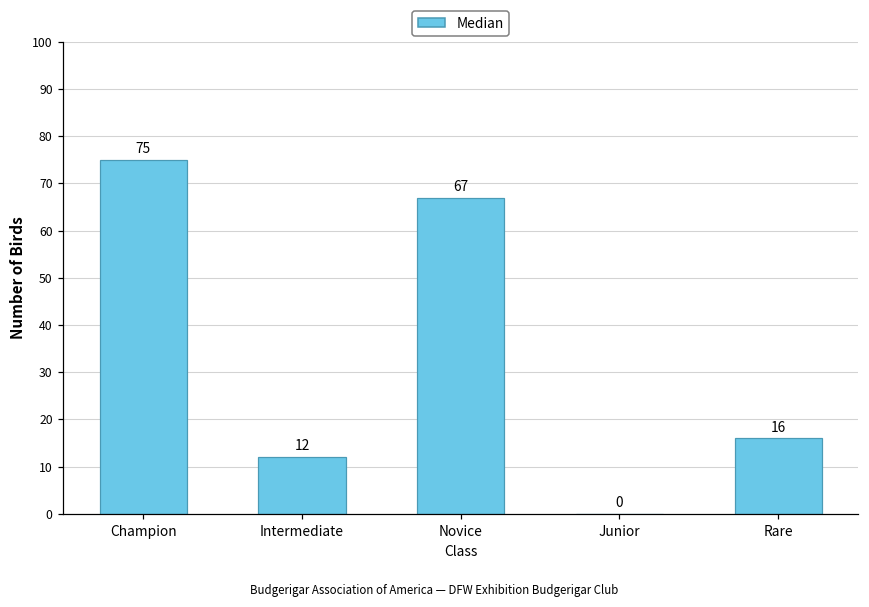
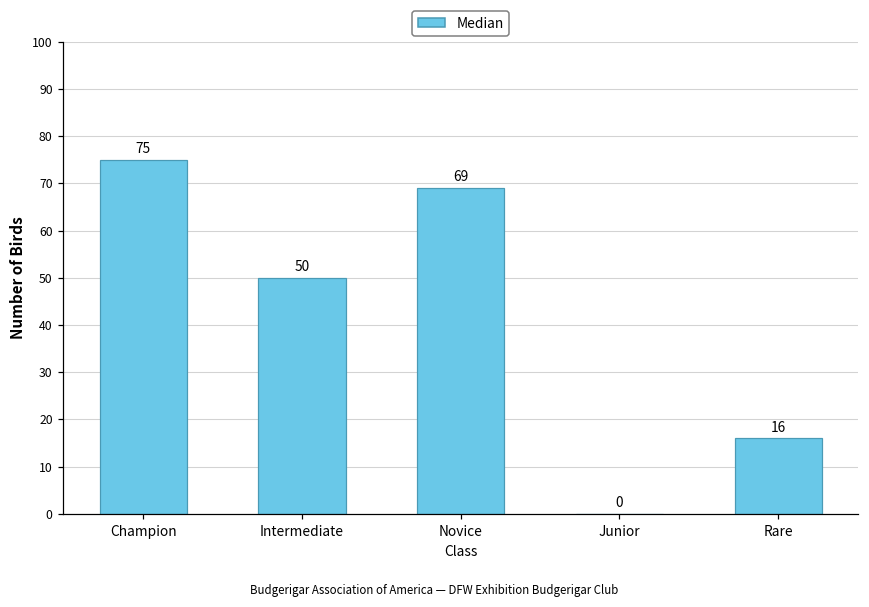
  {
    "Champion": 75,
-   "Intermediate": 12,
-   "Novice": 67,
+   "Intermediate": 50,
+   "Novice": 69,
    "Junior": 0,
    "Rare": 16
  }
